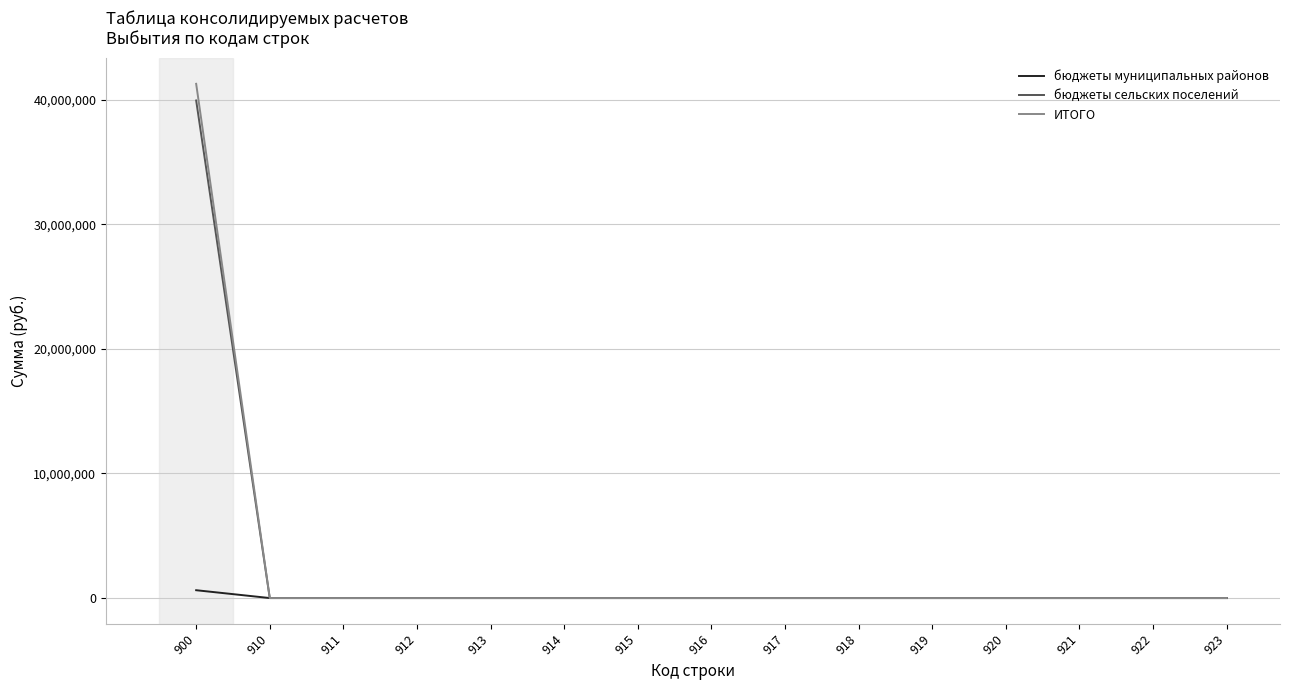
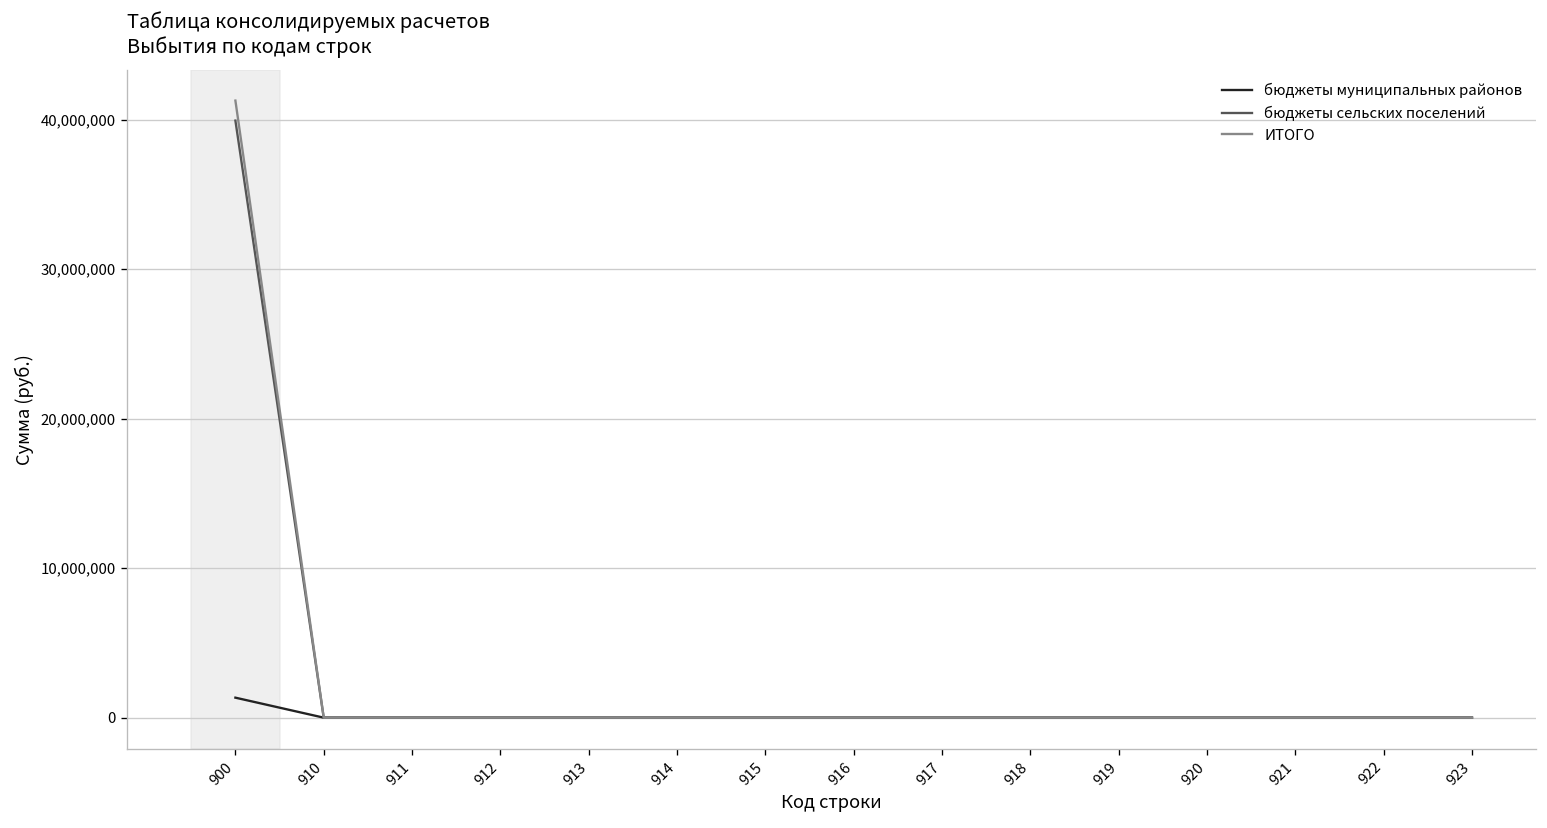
  {
    "бюджеты муниципальных районов": {
-     "900": "600,000"
+     "900": "1,300,000"
    },
    "бюджеты сельских поселений": {
      "900": "39,900,000"
    },
    "ИТОГО": {
      "900": "41,300,000"
    }
  }
